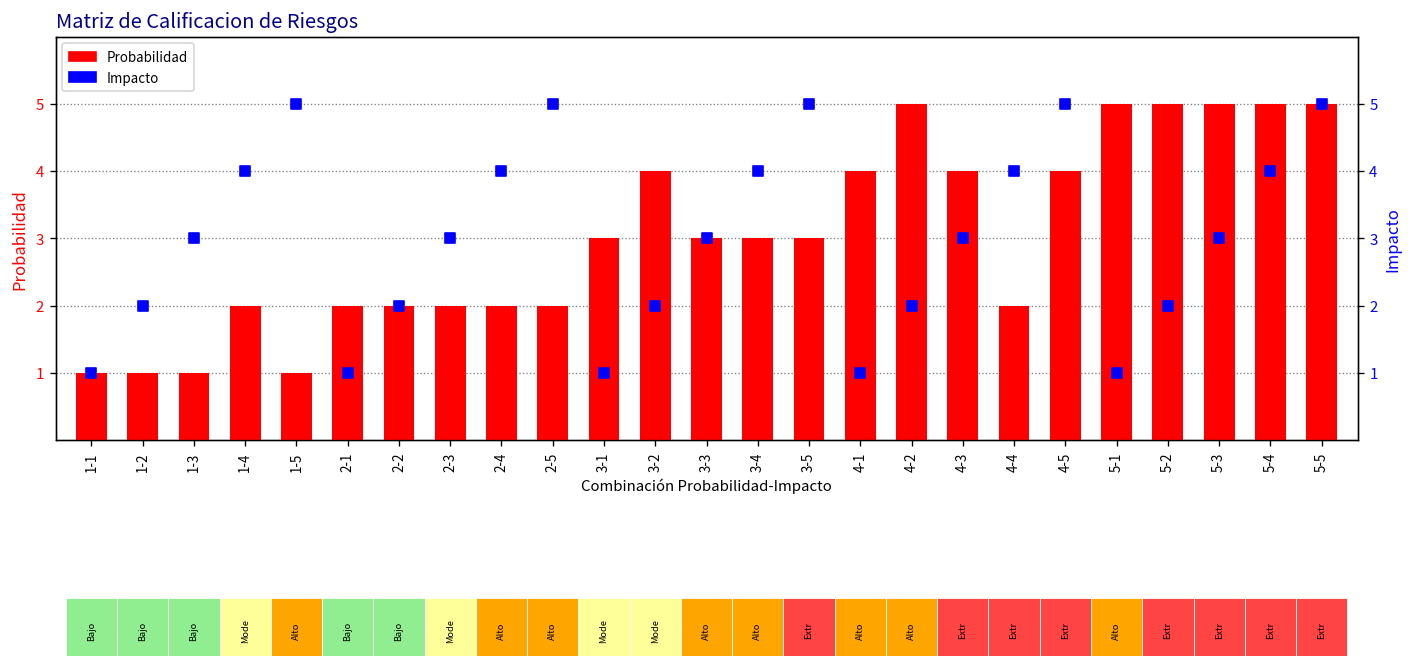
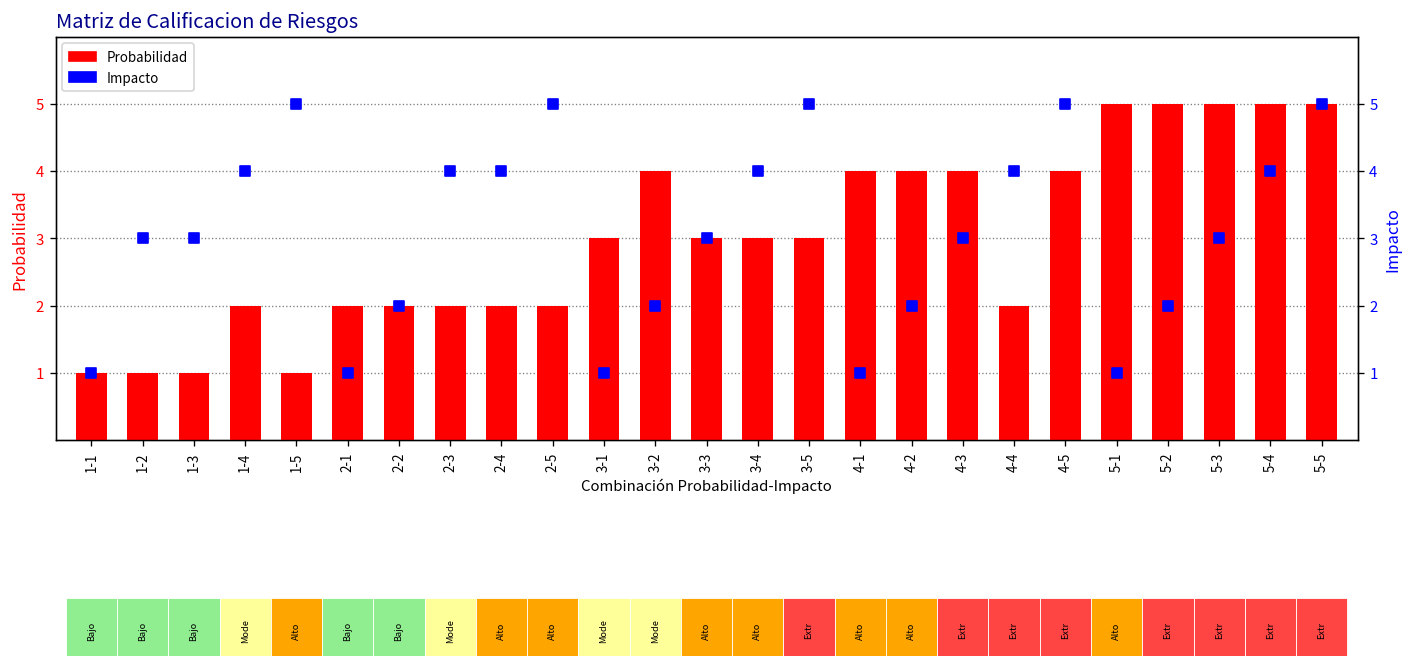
  {
    "Probabilidad": {
      "1-1": 1,
      "1-2": 1,
      "1-3": 1,
      "1-4": 2,
      "1-5": 1,
      "2-1": 2,
      "2-2": 2,
      "2-3": 2,
      "2-4": 2,
      "2-5": 2,
      "3-1": 3,
      "3-2": 4,
      "3-3": 3,
      "3-4": 3,
      "3-5": 3,
      "4-1": 4,
-     "4-2": 5,
+     "4-2": 4,
      "4-3": 4,
      "4-4": 2,
      "4-5": 4,
      "5-1": 5,
      "5-2": 5,
      "5-3": 5,
      "5-4": 5,
      "5-5": 5
    },
    "Impacto": {
-     "1-2": 2,
-     "2-3": 3
+     "1-2": 3,
+     "2-3": 4
    }
  }
